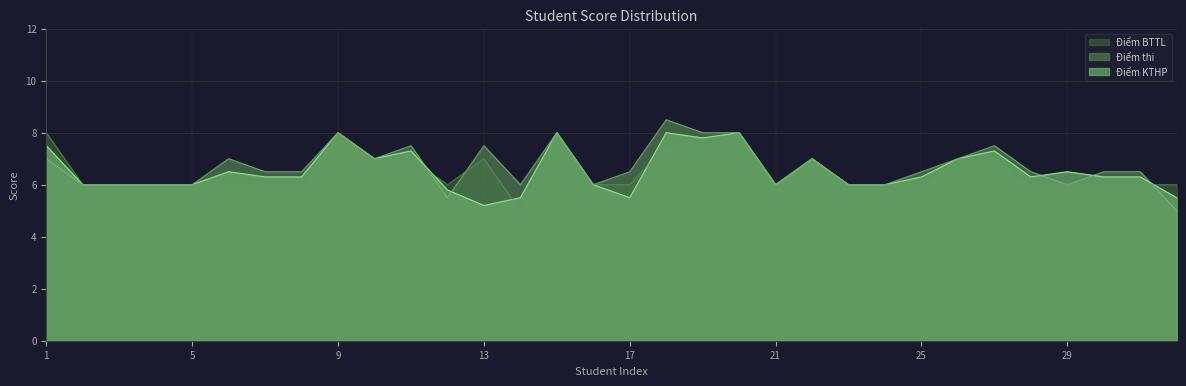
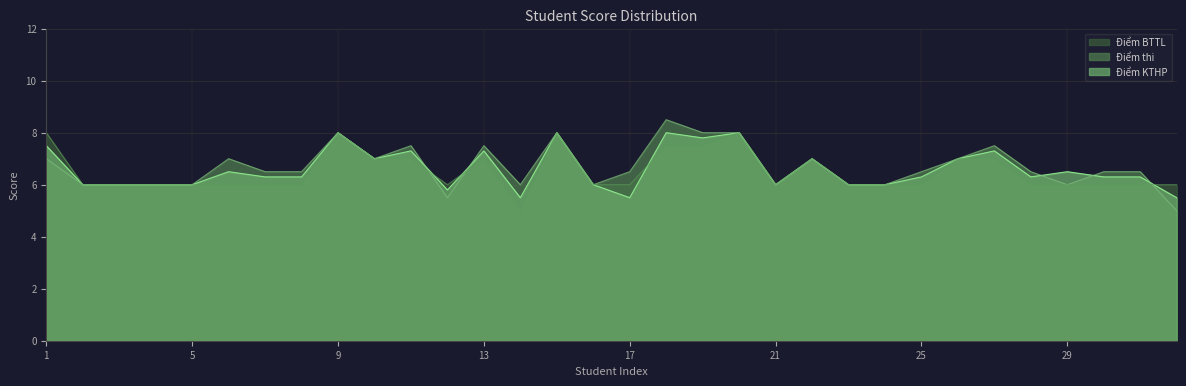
  {
    "Điểm KTHP": {
      "1": 7.5,
-     "13": 5.2,
+     "13": 7.3,
      "17": 5.5,
      "25": 6.3,
      "29": 6.5
    }
  }
